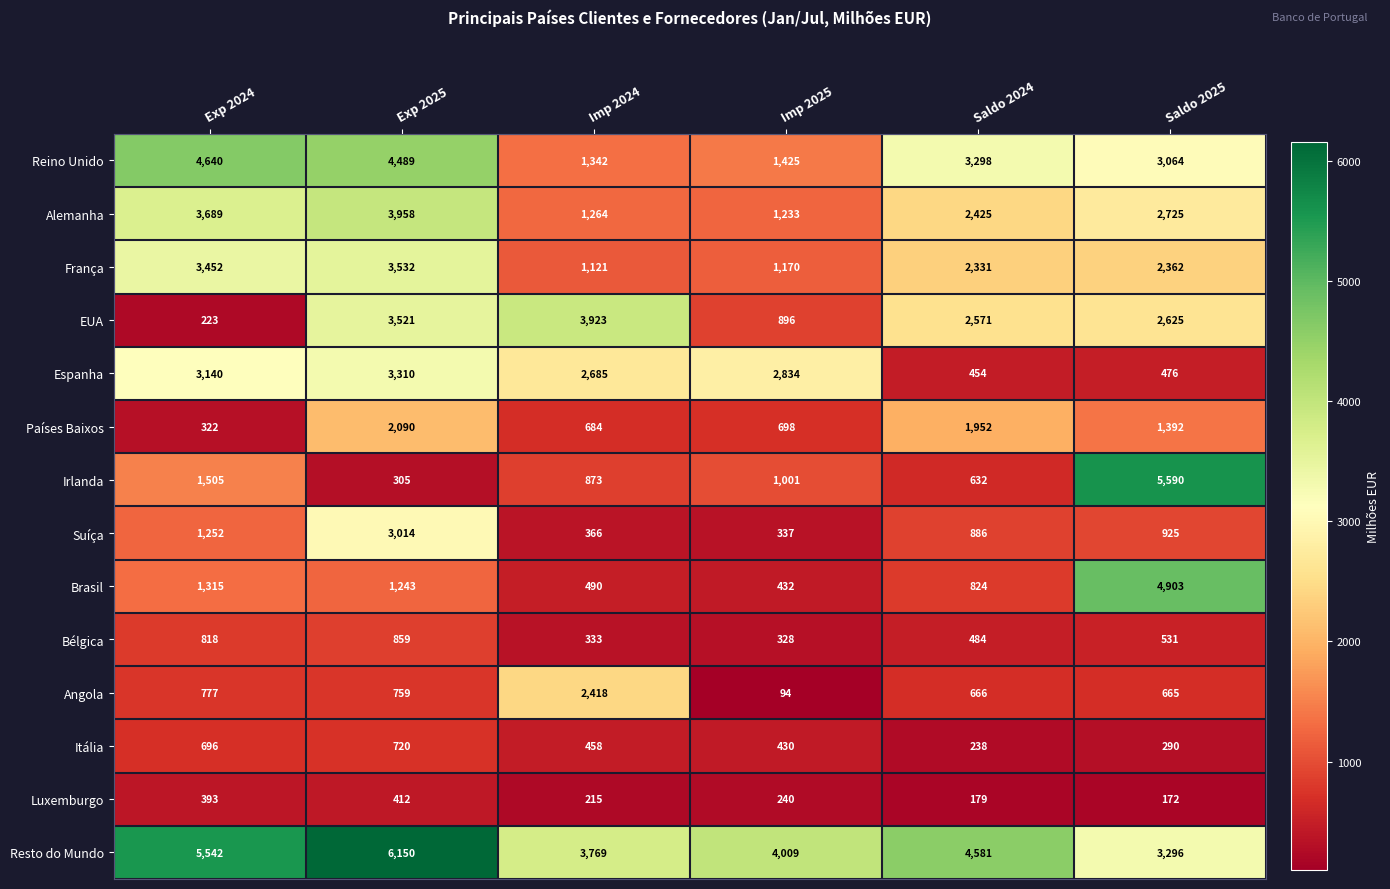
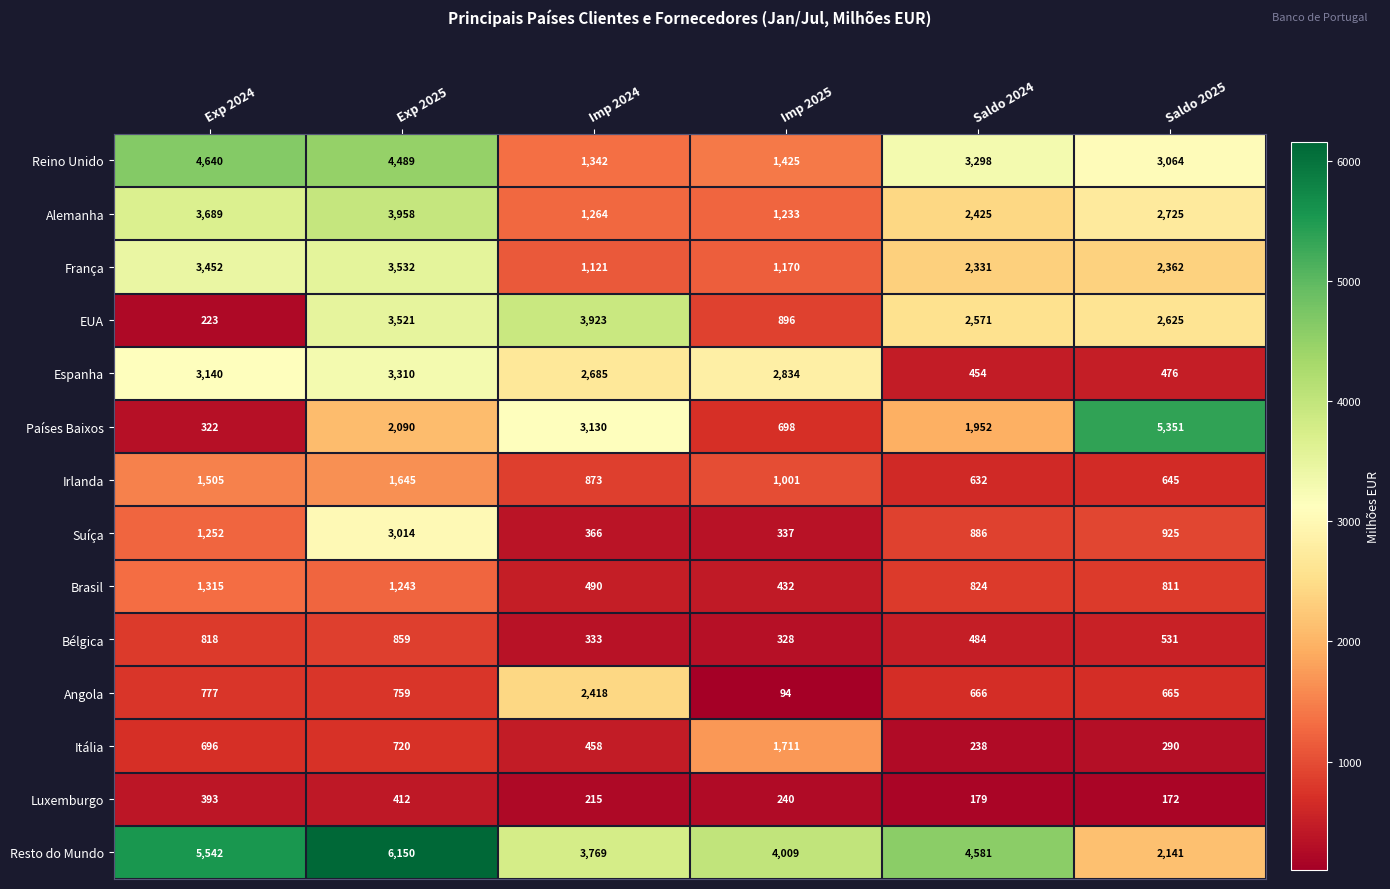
  {
    "Reino Unido": {
      "Exp 2024": "4,640",
      "Exp 2025": "4,489",
      "Imp 2024": "1,342",
      "Imp 2025": "1,425",
      "Saldo 2024": "3,298",
      "Saldo 2025": "3,064"
    },
    "Alemanha": {
      "Exp 2024": "3,689",
      "Exp 2025": "3,958",
      "Imp 2024": "1,264",
      "Imp 2025": "1,233",
      "Saldo 2024": "2,425",
      "Saldo 2025": "2,725"
    },
    "França": {
      "Exp 2024": "3,452",
      "Exp 2025": "3,532",
      "Imp 2024": "1,121",
      "Imp 2025": "1,170",
      "Saldo 2024": "2,331",
      "Saldo 2025": "2,362"
    },
    "EUA": {
      "Exp 2024": "223",
      "Exp 2025": "3,521",
      "Imp 2024": "3,923",
      "Imp 2025": "896",
      "Saldo 2024": "2,571",
      "Saldo 2025": "2,625"
    },
    "Espanha": {
      "Exp 2024": "3,140",
      "Exp 2025": "3,310",
      "Imp 2024": "2,685",
      "Imp 2025": "2,834",
      "Saldo 2024": "454",
      "Saldo 2025": "476"
    },
    "Países Baixos": {
      "Exp 2024": "322",
      "Exp 2025": "2,090",
-     "Imp 2024": "684",
+     "Imp 2024": "3,130",
      "Imp 2025": "698",
      "Saldo 2024": "1,952",
-     "Saldo 2025": "1,392"
+     "Saldo 2025": "5,351"
    },
    "Irlanda": {
      "Exp 2024": "1,505",
-     "Exp 2025": "305",
+     "Exp 2025": "1,645",
      "Imp 2024": "873",
      "Imp 2025": "1,001",
      "Saldo 2024": "632",
-     "Saldo 2025": "5,590"
+     "Saldo 2025": "645"
    },
    "Suíça": {
      "Exp 2024": "1,252",
      "Exp 2025": "3,014",
      "Imp 2024": "366",
      "Imp 2025": "337",
      "Saldo 2024": "886",
      "Saldo 2025": "925"
    },
    "Brasil": {
      "Exp 2024": "1,315",
      "Exp 2025": "1,243",
      "Imp 2024": "490",
      "Imp 2025": "432",
      "Saldo 2024": "824",
-     "Saldo 2025": "4,903"
+     "Saldo 2025": "811"
    },
    "Bélgica": {
      "Exp 2024": "818",
      "Exp 2025": "859",
      "Imp 2024": "333",
      "Imp 2025": "328",
      "Saldo 2024": "484",
      "Saldo 2025": "531"
    },
    "Angola": {
      "Exp 2024": "777",
      "Exp 2025": "759",
      "Imp 2024": "2,418",
      "Imp 2025": "94",
      "Saldo 2024": "666",
      "Saldo 2025": "665"
    },
    "Itália": {
      "Exp 2024": "696",
      "Exp 2025": "720",
      "Imp 2024": "458",
-     "Imp 2025": "430",
+     "Imp 2025": "1,711",
      "Saldo 2024": "238",
      "Saldo 2025": "290"
    },
    "Luxemburgo": {
      "Exp 2024": "393",
      "Exp 2025": "412",
      "Imp 2024": "215",
      "Imp 2025": "240",
      "Saldo 2024": "179",
      "Saldo 2025": "172"
    },
    "Resto do Mundo": {
      "Exp 2024": "5,542",
      "Exp 2025": "6,150",
      "Imp 2024": "3,769",
      "Imp 2025": "4,009",
      "Saldo 2024": "4,581",
-     "Saldo 2025": "3,296"
+     "Saldo 2025": "2,141"
    }
  }
